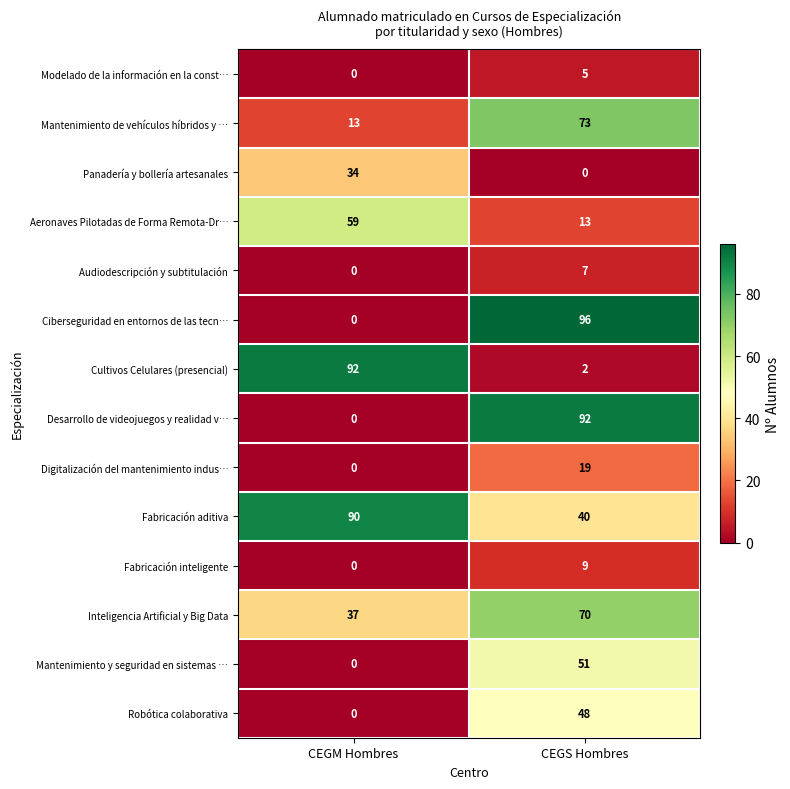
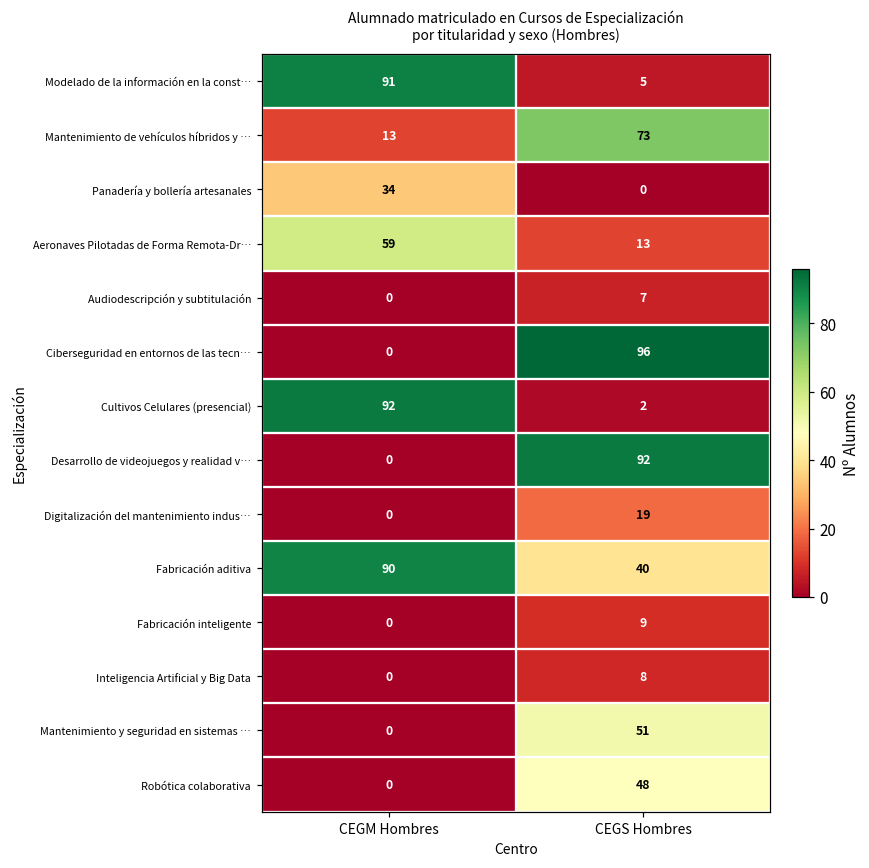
  {
    "Modelado de la información en la const…": {
-     "CEGM Hombres": 0,
+     "CEGM Hombres": 91,
      "CEGS Hombres": 5
    },
    "Mantenimiento de vehículos híbridos y …": {
      "CEGM Hombres": 13,
      "CEGS Hombres": 73
    },
    "Panadería y bollería artesanales": {
      "CEGM Hombres": 34,
      "CEGS Hombres": 0
    },
    "Aeronaves Pilotadas de Forma Remota-Dr…": {
      "CEGM Hombres": 59,
      "CEGS Hombres": 13
    },
    "Audiodescripción y subtitulación": {
      "CEGM Hombres": 0,
      "CEGS Hombres": 7
    },
    "Ciberseguridad en entornos de las tecn…": {
      "CEGM Hombres": 0,
      "CEGS Hombres": 96
    },
    "Cultivos Celulares (presencial)": {
      "CEGM Hombres": 92,
      "CEGS Hombres": 2
    },
    "Desarrollo de videojuegos y realidad v…": {
      "CEGM Hombres": 0,
      "CEGS Hombres": 92
    },
    "Digitalización del mantenimiento indus…": {
      "CEGM Hombres": 0,
      "CEGS Hombres": 19
    },
    "Fabricación aditiva": {
      "CEGM Hombres": 90,
      "CEGS Hombres": 40
    },
    "Fabricación inteligente": {
      "CEGM Hombres": 0,
      "CEGS Hombres": 9
    },
    "Inteligencia Artificial y Big Data": {
-     "CEGM Hombres": 37,
-     "CEGS Hombres": 70
+     "CEGM Hombres": 0,
+     "CEGS Hombres": 8
    },
    "Mantenimiento y seguridad en sistemas …": {
      "CEGM Hombres": 0,
      "CEGS Hombres": 51
    },
    "Robótica colaborativa": {
      "CEGM Hombres": 0,
      "CEGS Hombres": 48
    }
  }
